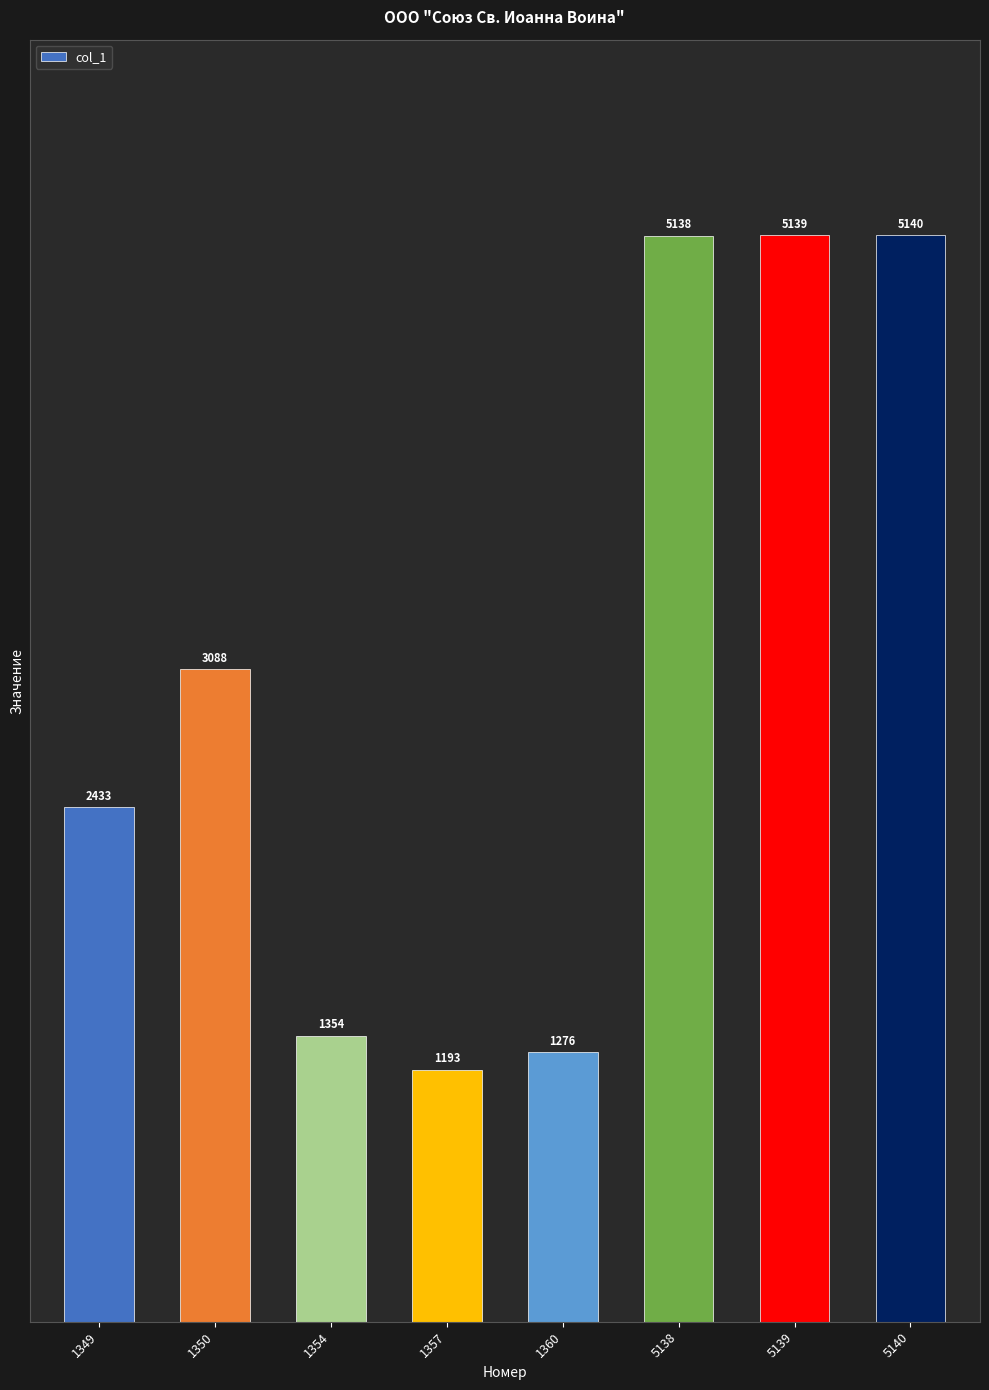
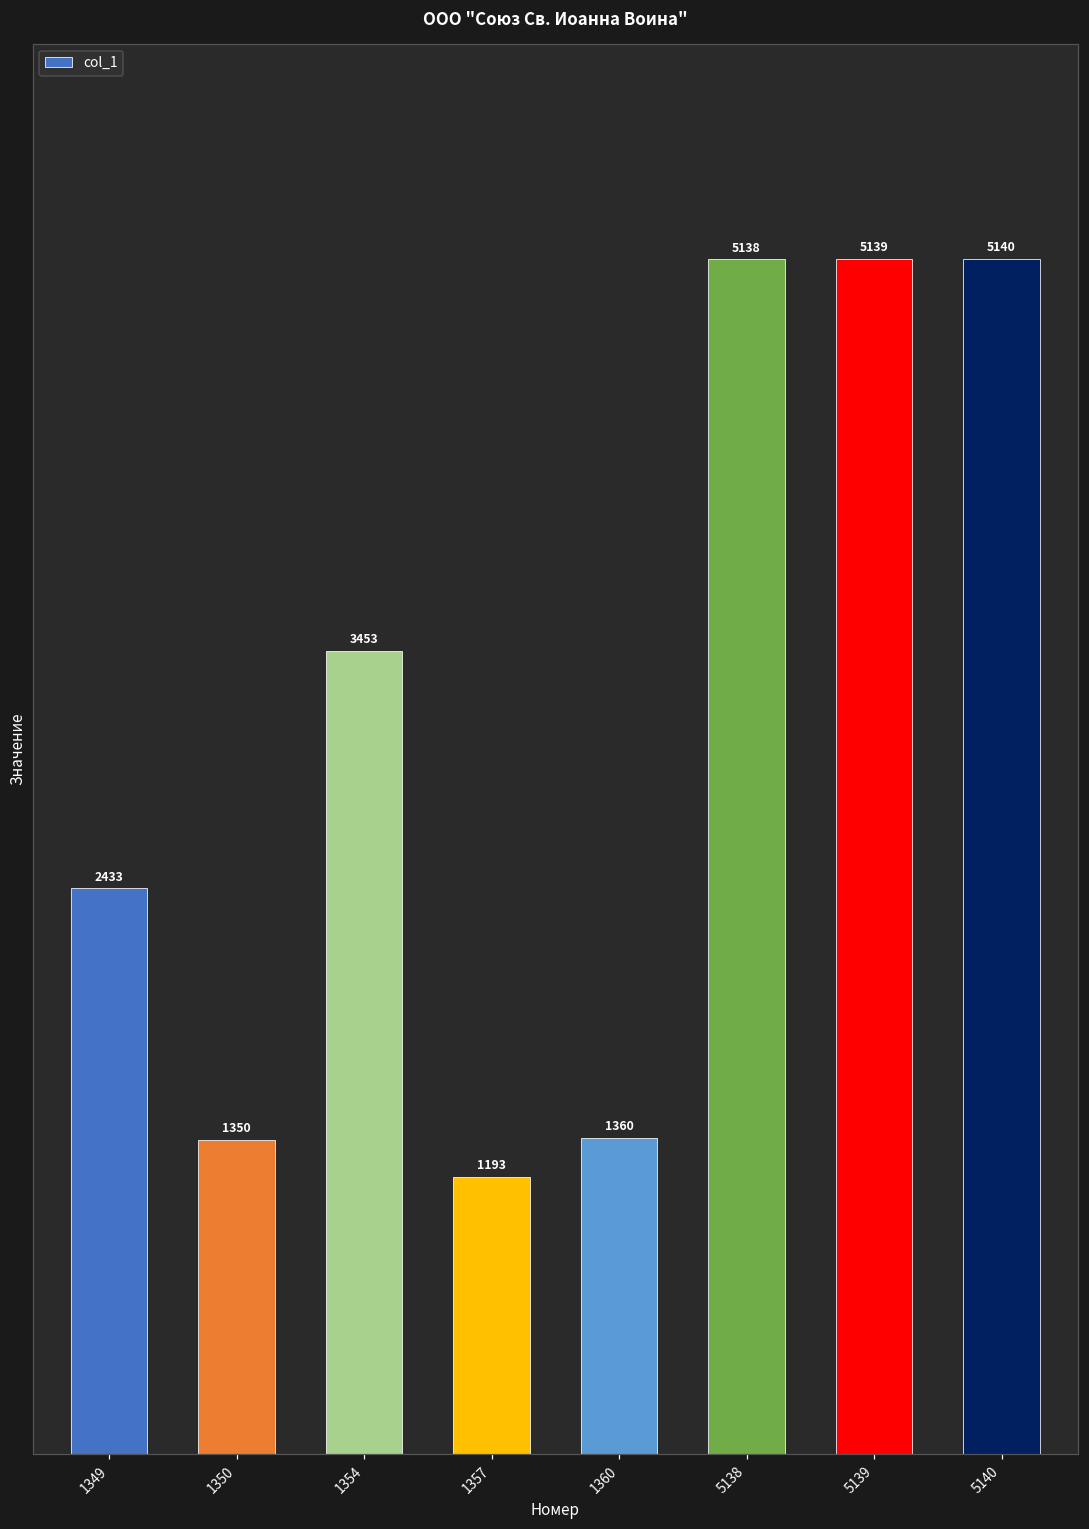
  {
    "1349": 2433,
-   "1350": 3088,
-   "1354": 1354,
+   "1350": 1350,
+   "1354": 3453,
    "1357": 1193,
-   "1360": 1276,
+   "1360": 1360,
    "5138": 5138,
    "5139": 5139,
    "5140": 5140
  }
